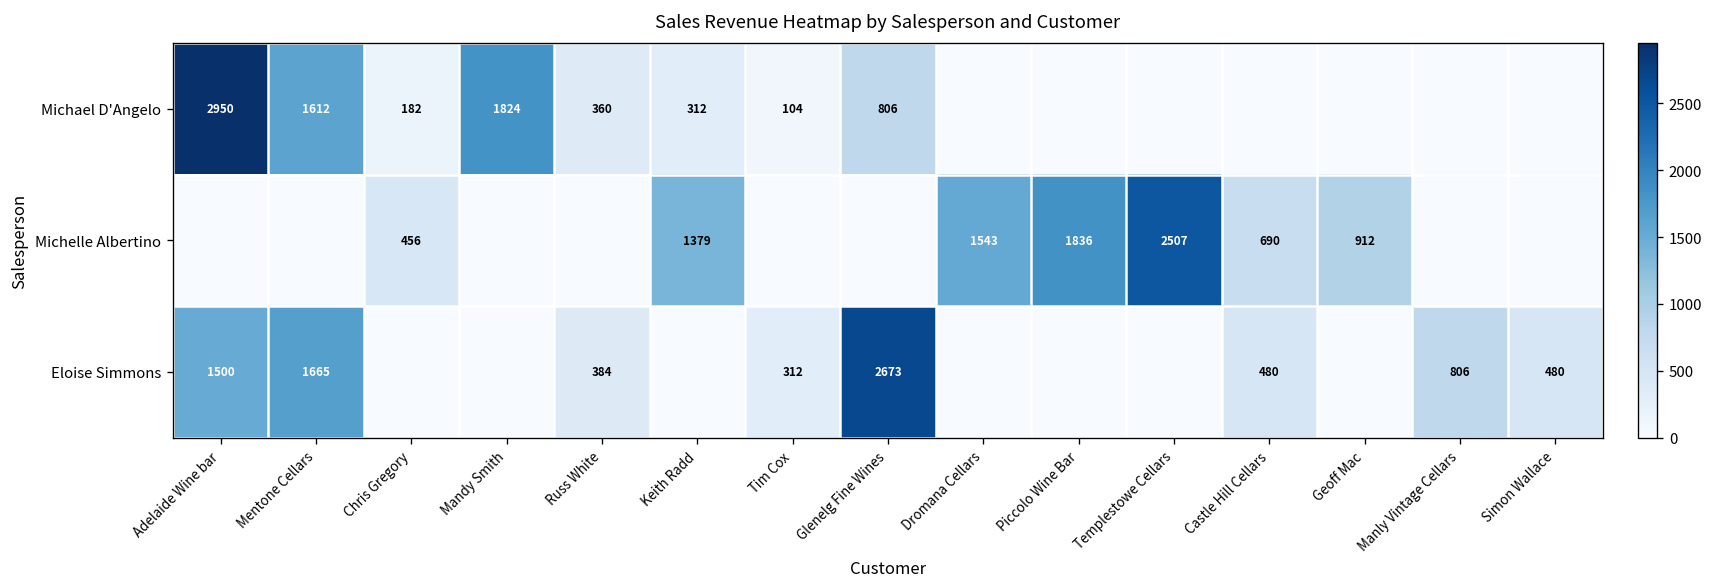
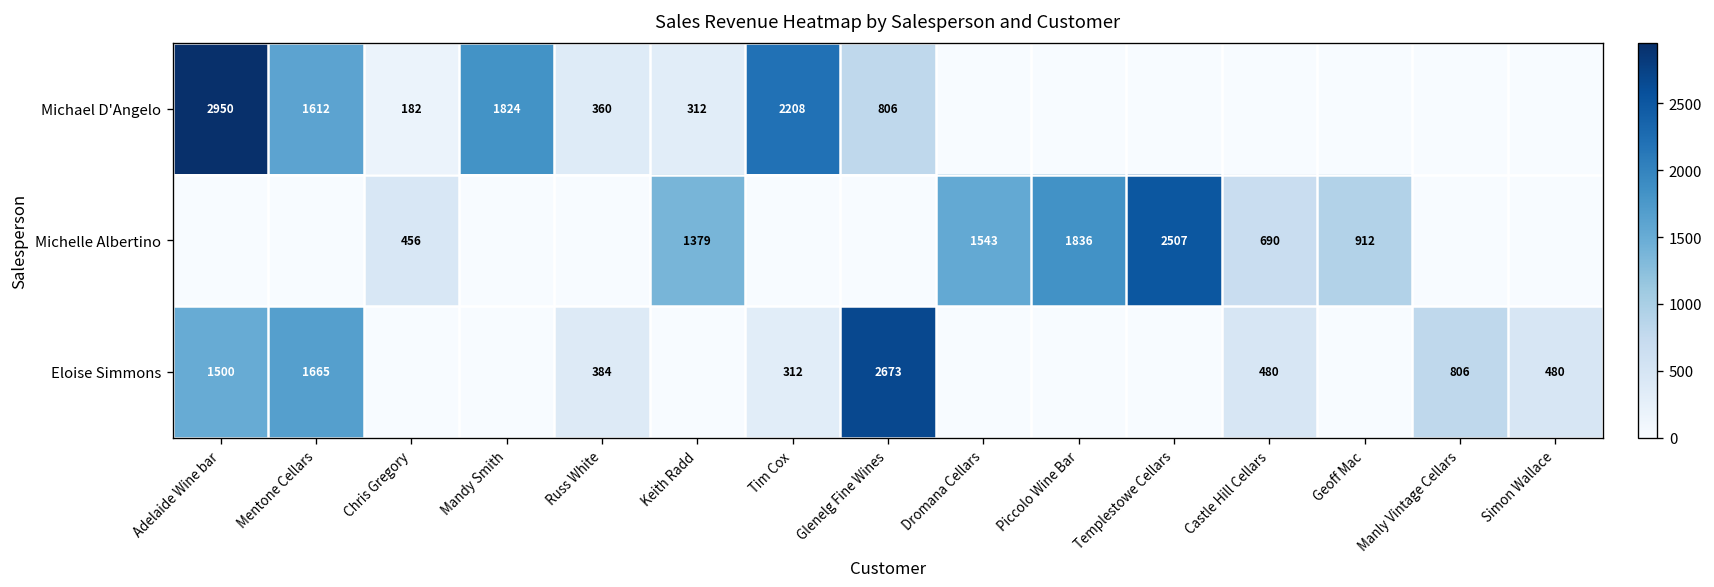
  {
    "Michael D'Angelo": {
      "Adelaide Wine bar": 2950,
      "Mentone Cellars": 1612,
      "Chris Gregory": 182,
      "Mandy Smith": 1824,
      "Russ White": 360,
      "Keith Radd": 312,
-     "Tim Cox": 104,
+     "Tim Cox": 2208,
      "Glenelg Fine Wines": 806
    },
    "Michelle Albertino": {
      "Chris Gregory": 456,
      "Keith Radd": 1379,
      "Dromana Cellars": 1543,
      "Piccolo Wine Bar": 1836,
      "Templestowe Cellars": 2507,
      "Castle Hill Cellars": 690,
      "Geoff Mac": 912
    },
    "Eloise Simmons": {
      "Adelaide Wine bar": 1500,
      "Mentone Cellars": 1665,
      "Russ White": 384,
      "Tim Cox": 312,
      "Glenelg Fine Wines": 2673,
      "Castle Hill Cellars": 480,
      "Manly Vintage Cellars": 806,
      "Simon Wallace": 480
    }
  }
